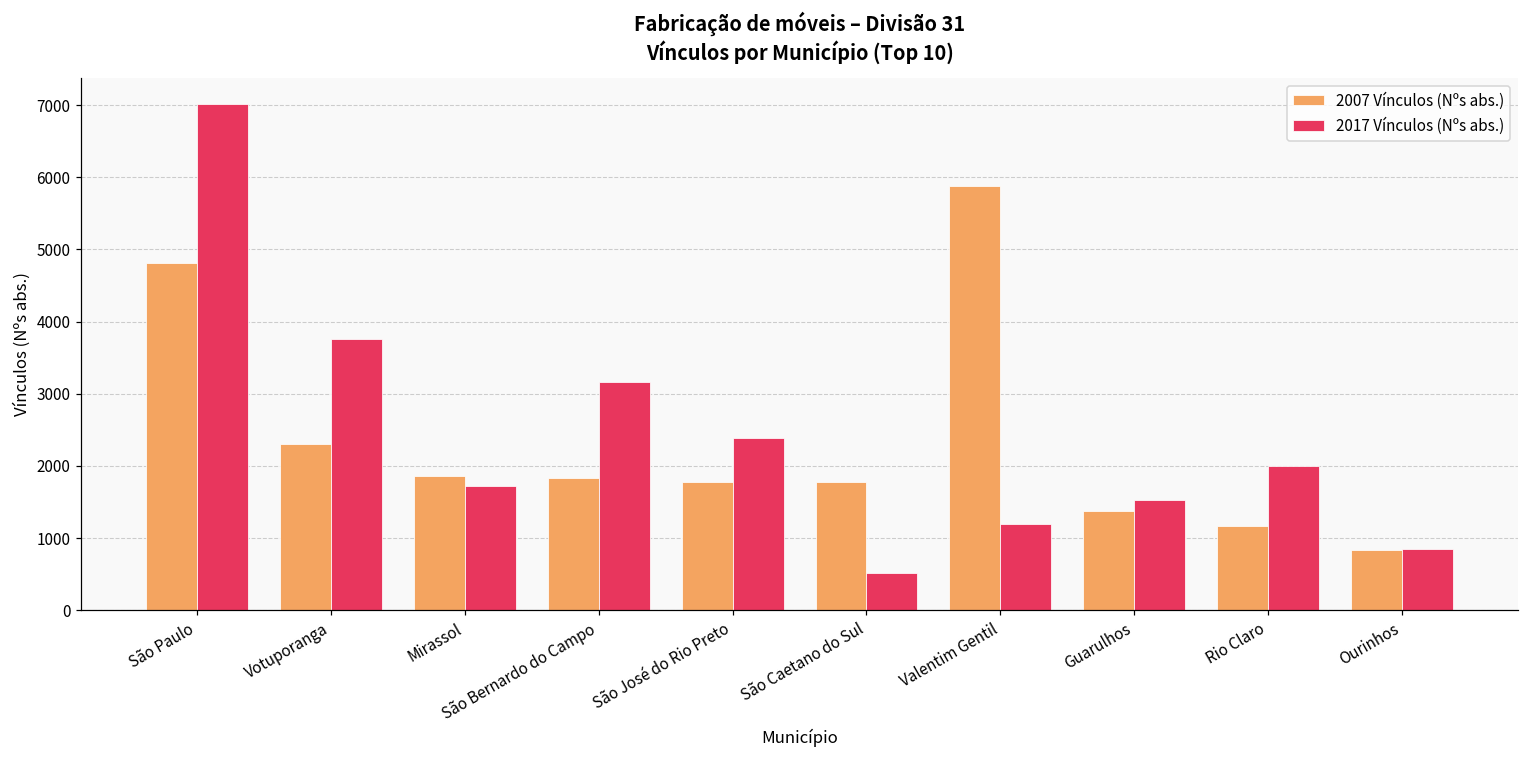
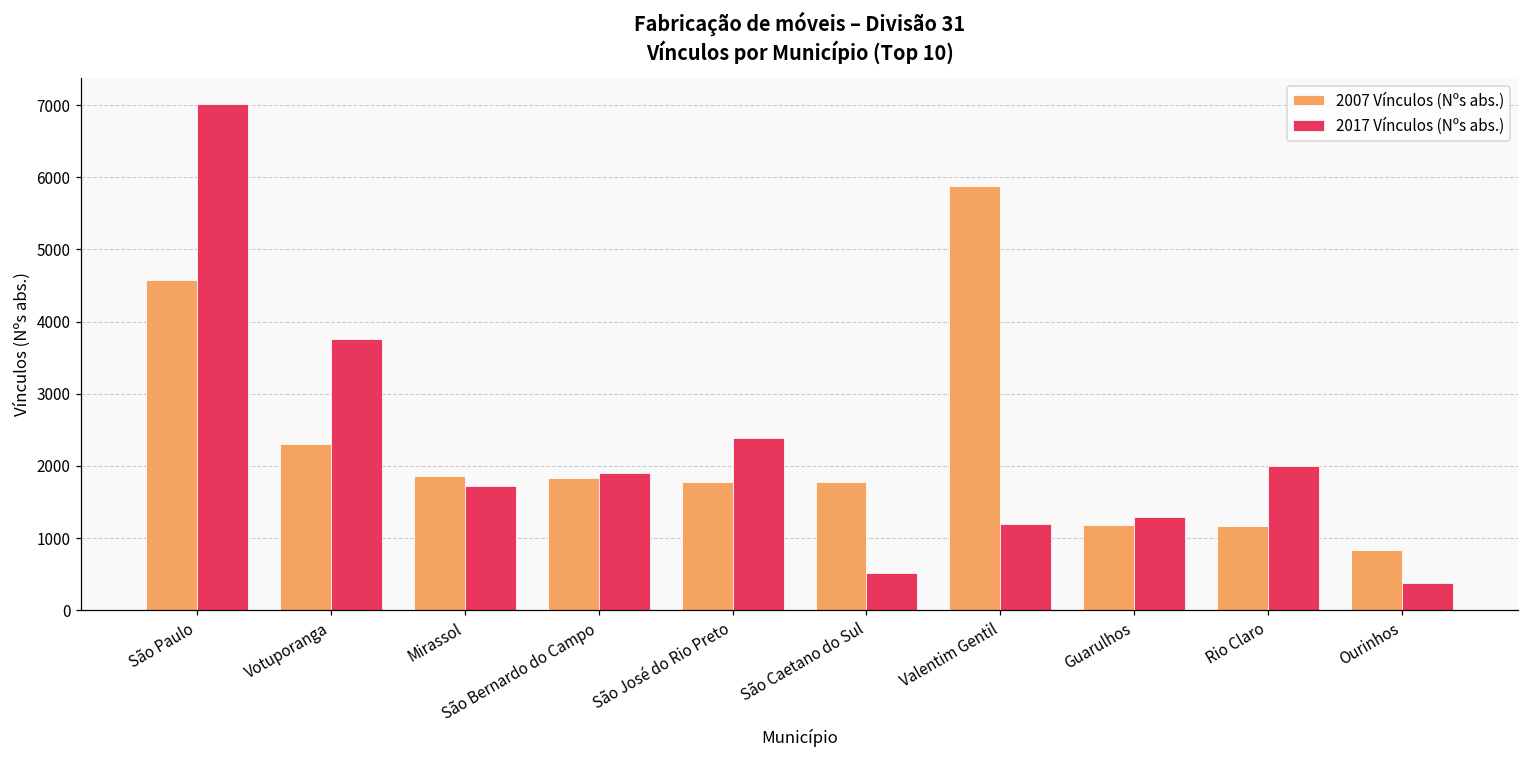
  {
    "2007 Vínculos (Nºs abs.)": {
-     "São Paulo": 4800,
+     "São Paulo": 4600,
      "Votuporanga": 2300,
      "Mirassol": 1900,
      "São Bernardo do Campo": 1800,
      "São José do Rio Preto": 1800,
      "São Caetano do Sul": 1800,
      "Valentim Gentil": 5900,
-     "Guarulhos": 1400,
+     "Guarulhos": 1200,
      "Rio Claro": 1200,
      "Ourinhos": 800
    },
    "2017 Vínculos (Nºs abs.)": {
      "São Paulo": 7000,
      "Votuporanga": 3800,
      "Mirassol": 1700,
-     "São Bernardo do Campo": 3200,
+     "São Bernardo do Campo": 1900,
      "São José do Rio Preto": 2400,
      "São Caetano do Sul": 500,
      "Valentim Gentil": 1200,
-     "Guarulhos": 1500,
+     "Guarulhos": 1300,
      "Rio Claro": 2000,
-     "Ourinhos": 900
+     "Ourinhos": 400
    }
  }
